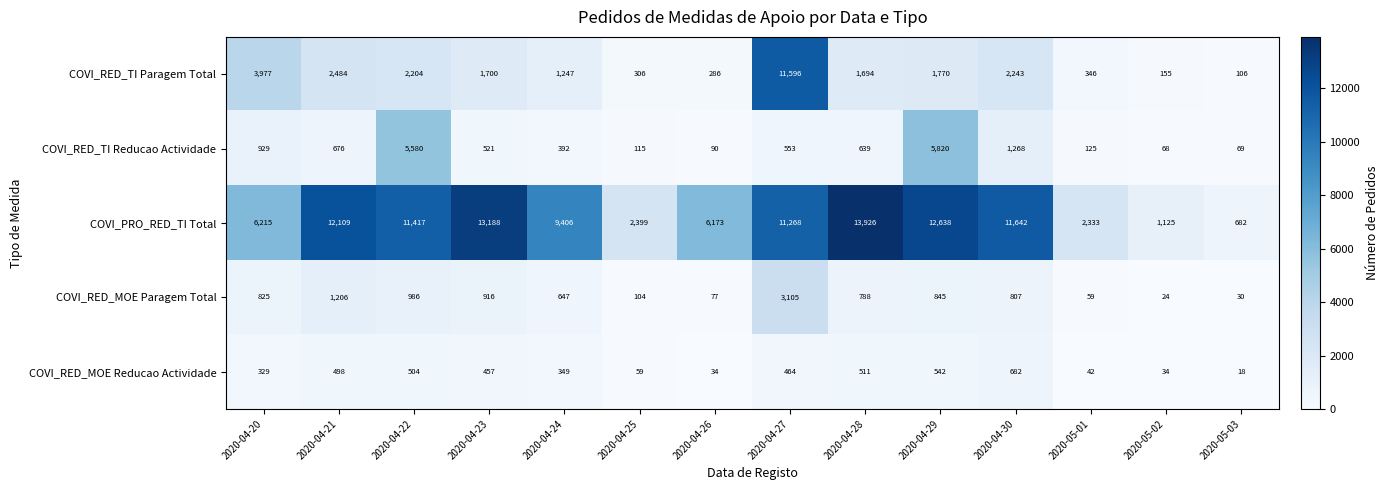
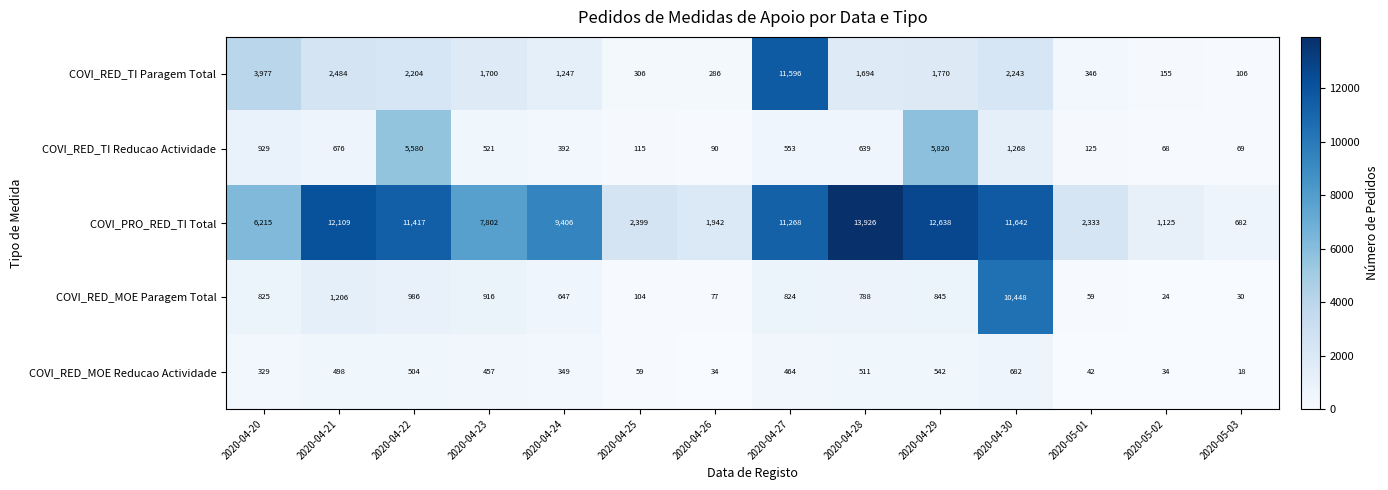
  {
    "COVI_RED_TI Paragem Total": {
      "2020-04-20": "3,977",
      "2020-04-21": "2,484",
      "2020-04-22": "2,204",
      "2020-04-23": "1,700",
      "2020-04-24": "1,247",
      "2020-04-25": "306",
      "2020-04-26": "286",
      "2020-04-27": "11,596",
      "2020-04-28": "1,694",
      "2020-04-29": "1,770",
      "2020-04-30": "2,243",
      "2020-05-01": "346",
      "2020-05-02": "155",
      "2020-05-03": "106"
    },
    "COVI_RED_TI Reducao Actividade": {
      "2020-04-20": "929",
      "2020-04-21": "676",
      "2020-04-22": "5,580",
      "2020-04-23": "521",
      "2020-04-24": "392",
      "2020-04-25": "115",
      "2020-04-26": "90",
      "2020-04-27": "553",
      "2020-04-28": "639",
      "2020-04-29": "5,820",
      "2020-04-30": "1,268",
      "2020-05-01": "125",
      "2020-05-02": "68",
      "2020-05-03": "69"
    },
    "COVI_PRO_RED_TI Total": {
      "2020-04-20": "6,215",
      "2020-04-21": "12,109",
      "2020-04-22": "11,417",
-     "2020-04-23": "13,188",
+     "2020-04-23": "7,802",
      "2020-04-24": "9,406",
      "2020-04-25": "2,399",
-     "2020-04-26": "6,173",
+     "2020-04-26": "1,942",
      "2020-04-27": "11,268",
      "2020-04-28": "13,926",
      "2020-04-29": "12,638",
      "2020-04-30": "11,642",
      "2020-05-01": "2,333",
      "2020-05-02": "1,125",
      "2020-05-03": "682"
    },
    "COVI_RED_MOE Paragem Total": {
      "2020-04-20": "825",
      "2020-04-21": "1,206",
      "2020-04-22": "986",
      "2020-04-23": "916",
      "2020-04-24": "647",
      "2020-04-25": "104",
      "2020-04-26": "77",
-     "2020-04-27": "3,105",
+     "2020-04-27": "824",
      "2020-04-28": "788",
      "2020-04-29": "845",
-     "2020-04-30": "807",
+     "2020-04-30": "10,448",
      "2020-05-01": "59",
      "2020-05-02": "24",
      "2020-05-03": "30"
    },
    "COVI_RED_MOE Reducao Actividade": {
      "2020-04-20": "329",
      "2020-04-21": "498",
      "2020-04-22": "504",
      "2020-04-23": "457",
      "2020-04-24": "349",
      "2020-04-25": "59",
      "2020-04-26": "34",
      "2020-04-27": "464",
      "2020-04-28": "511",
      "2020-04-29": "542",
      "2020-04-30": "682",
      "2020-05-01": "42",
      "2020-05-02": "34",
      "2020-05-03": "18"
    }
  }
